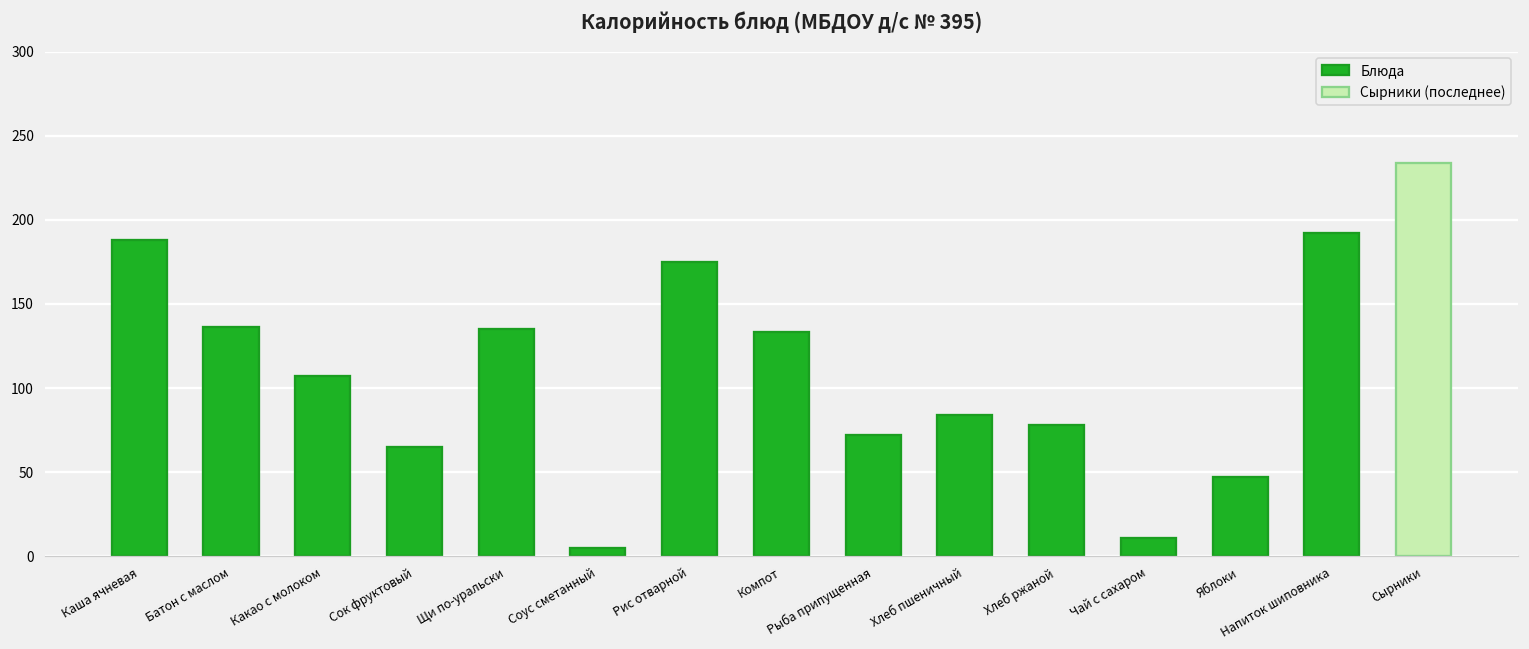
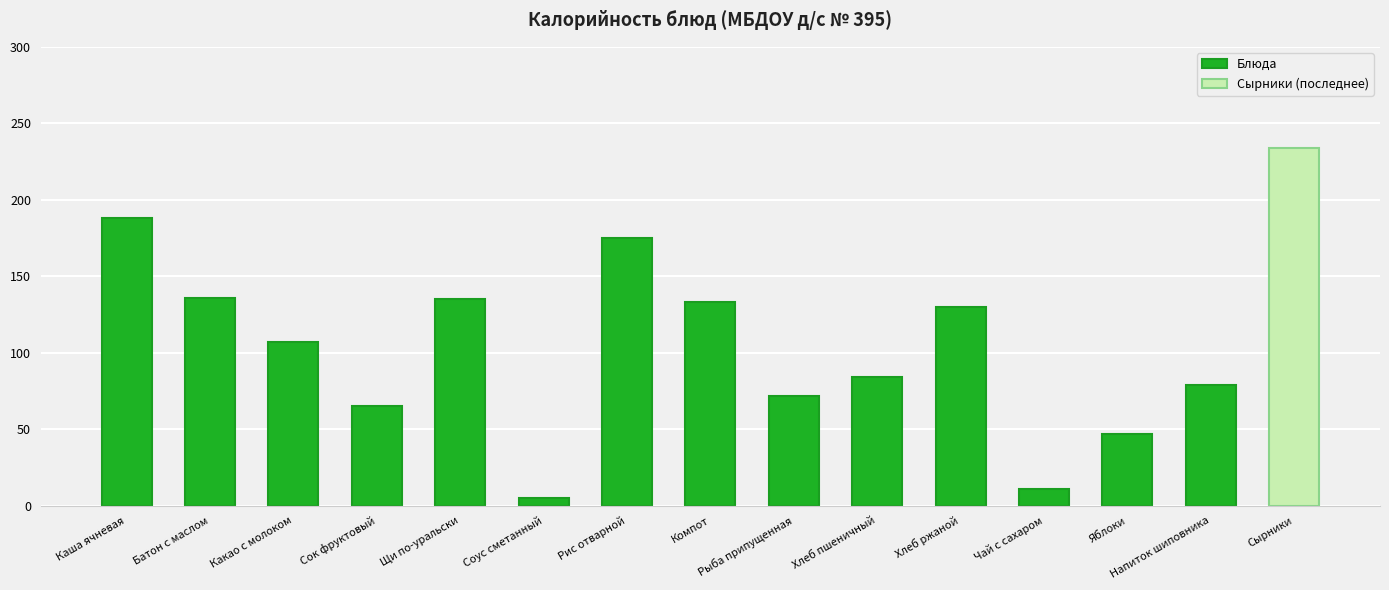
  {
    "Каша ячневая": 188,
    "Батон с маслом": 136,
    "Какао с молоком": 107,
    "Сок фруктовый": 65,
    "Щи по-уральски": 135,
    "Соус сметанный": 5,
    "Рис отварной": 175,
    "Компот": 133,
    "Рыба припущенная": 72,
    "Хлеб пшеничный": 84,
-   "Хлеб ржаной": 78,
+   "Хлеб ржаной": 130,
    "Чай с сахаром": 11,
    "Яблоки": 47,
-   "Напиток шиповника": 192,
+   "Напиток шиповника": 79,
    "Сырники": 234
  }
